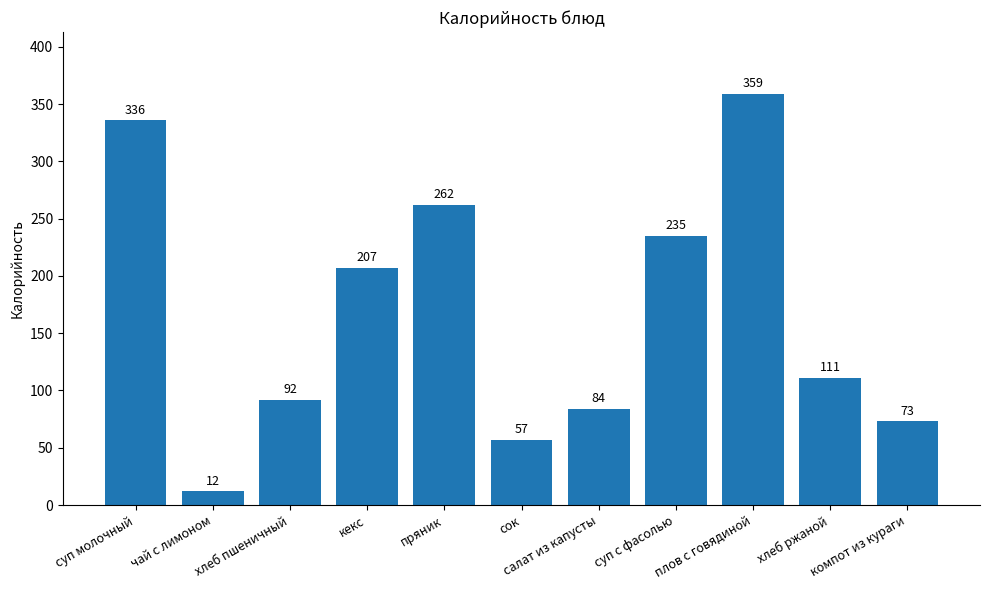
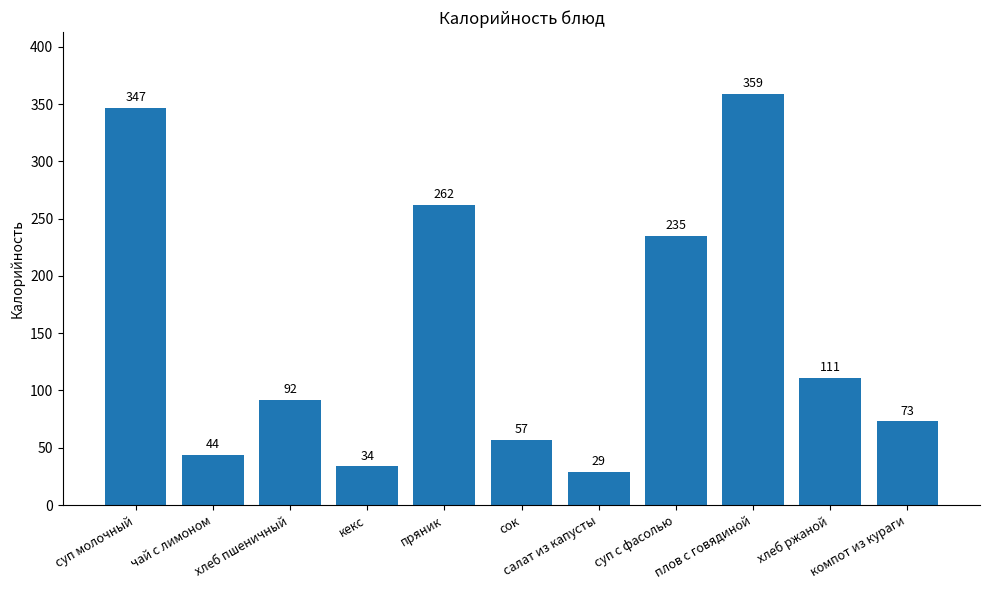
  {
-   "суп молочный": 336,
-   "чай с лимоном": 12,
+   "суп молочный": 347,
+   "чай с лимоном": 44,
    "хлеб пшеничный": 92,
-   "кекс": 207,
+   "кекс": 34,
    "пряник": 262,
    "сок": 57,
-   "салат из капусты": 84,
+   "салат из капусты": 29,
    "суп с фасолью": 235,
    "плов с говядиной": 359,
    "хлеб ржаной": 111,
    "компот из кураги": 73
  }
